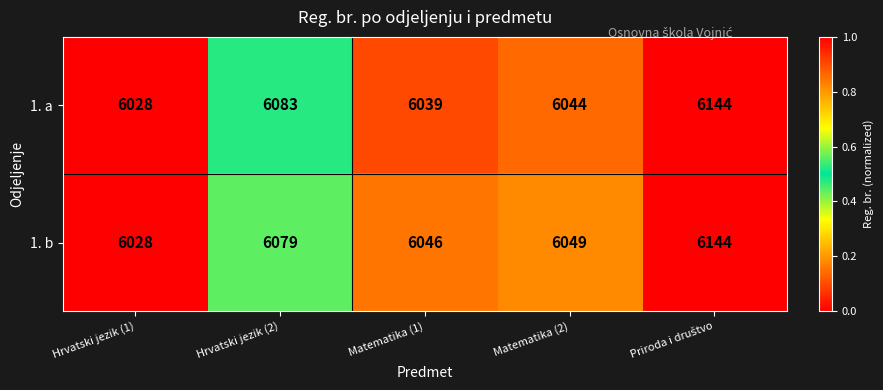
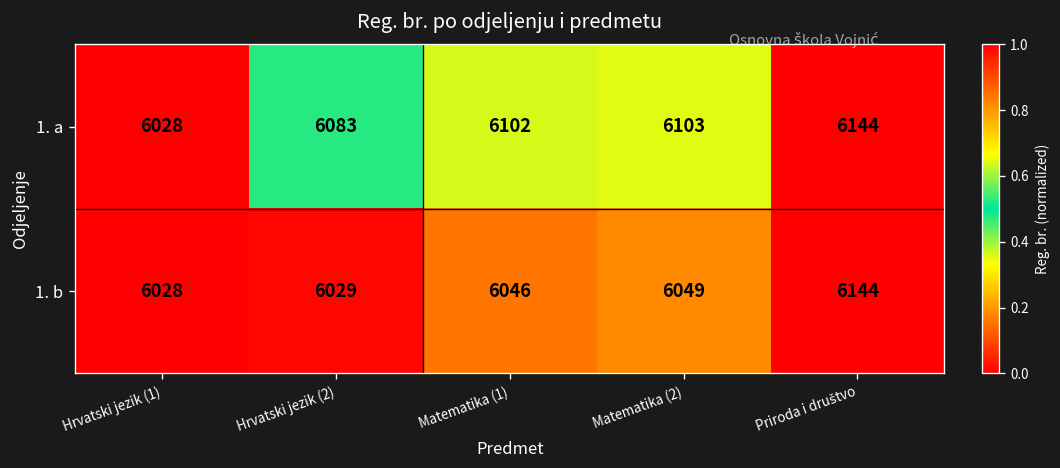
  {
    "1. a": {
      "Hrvatski jezik (1)": 6028,
      "Hrvatski jezik (2)": 6083,
-     "Matematika (1)": 6039,
-     "Matematika (2)": 6044,
+     "Matematika (1)": 6102,
+     "Matematika (2)": 6103,
      "Priroda i društvo": 6144
    },
    "1. b": {
      "Hrvatski jezik (1)": 6028,
-     "Hrvatski jezik (2)": 6079,
+     "Hrvatski jezik (2)": 6029,
      "Matematika (1)": 6046,
      "Matematika (2)": 6049,
      "Priroda i društvo": 6144
    }
  }
